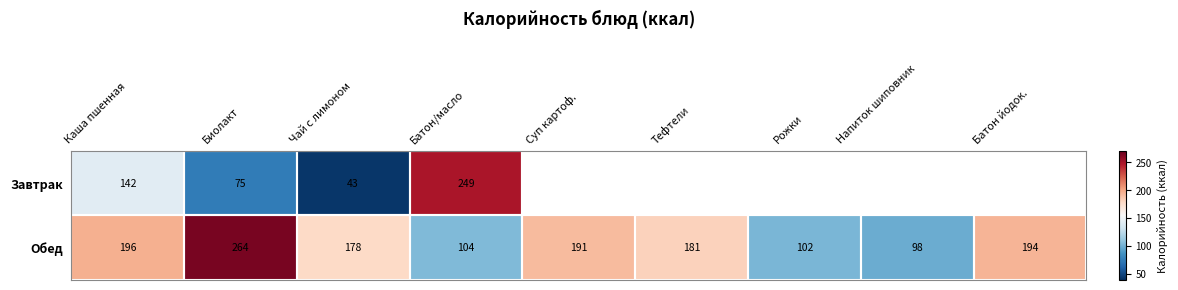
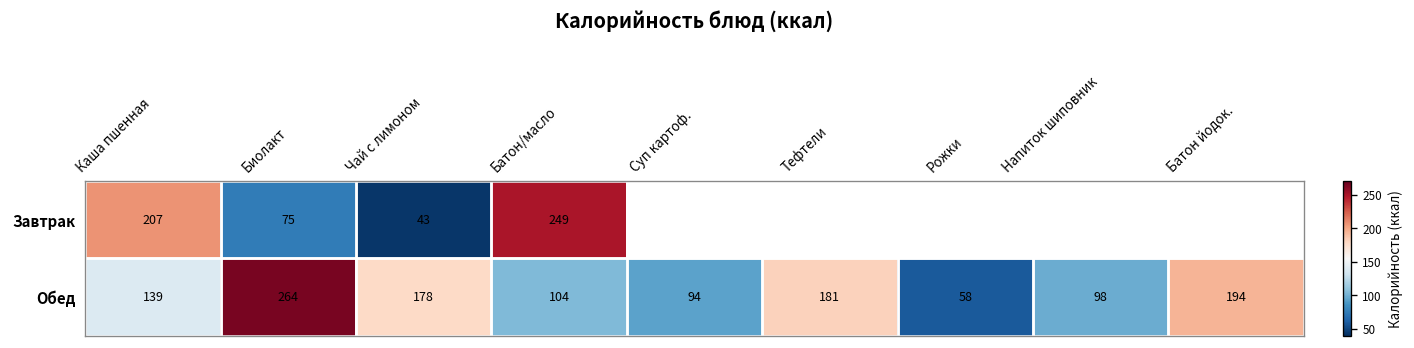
  {
    "Завтрак": {
-     "Каша пшенная": 142,
+     "Каша пшенная": 207,
      "Биолакт": 75,
      "Чай с лимоном": 43,
      "Батон/масло": 249
    },
    "Обед": {
-     "Каша пшенная": 196,
+     "Каша пшенная": 139,
      "Биолакт": 264,
      "Чай с лимоном": 178,
      "Батон/масло": 104,
-     "Суп картоф.": 191,
+     "Суп картоф.": 94,
      "Тефтели": 181,
-     "Рожки": 102,
+     "Рожки": 58,
      "Напиток шиповник": 98,
      "Батон йодок.": 194
    }
  }
